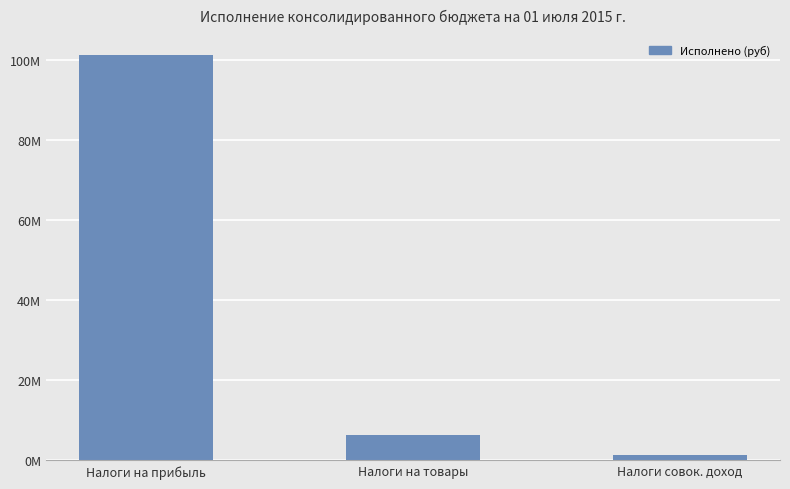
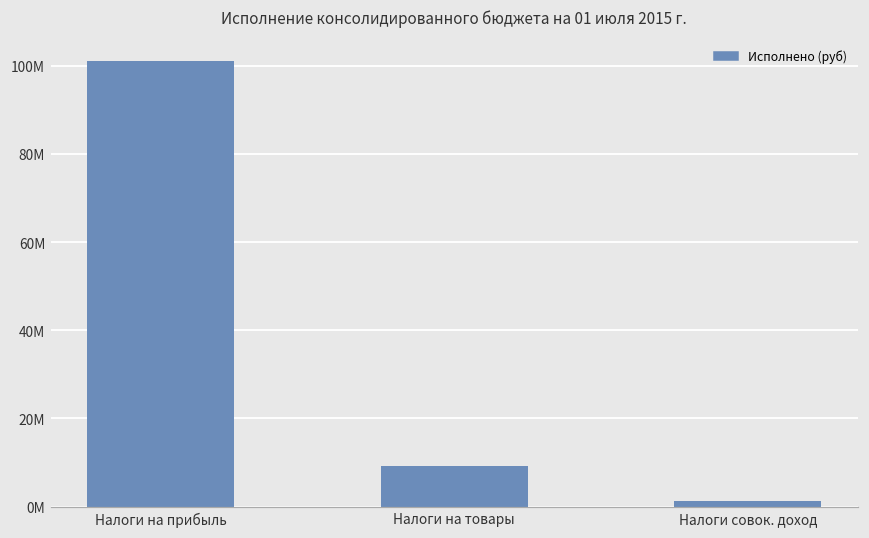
  {
    "Налоги на прибыль": 101000000,
-   "Налоги на товары": 6000000,
+   "Налоги на товары": 9000000,
    "Налоги совок. доход": 1000000
  }
